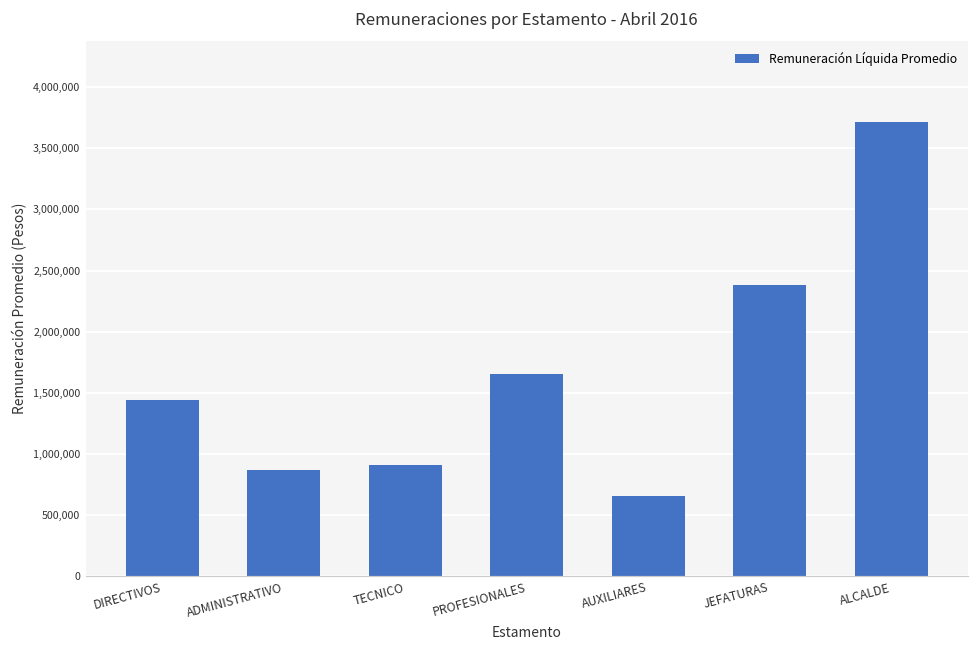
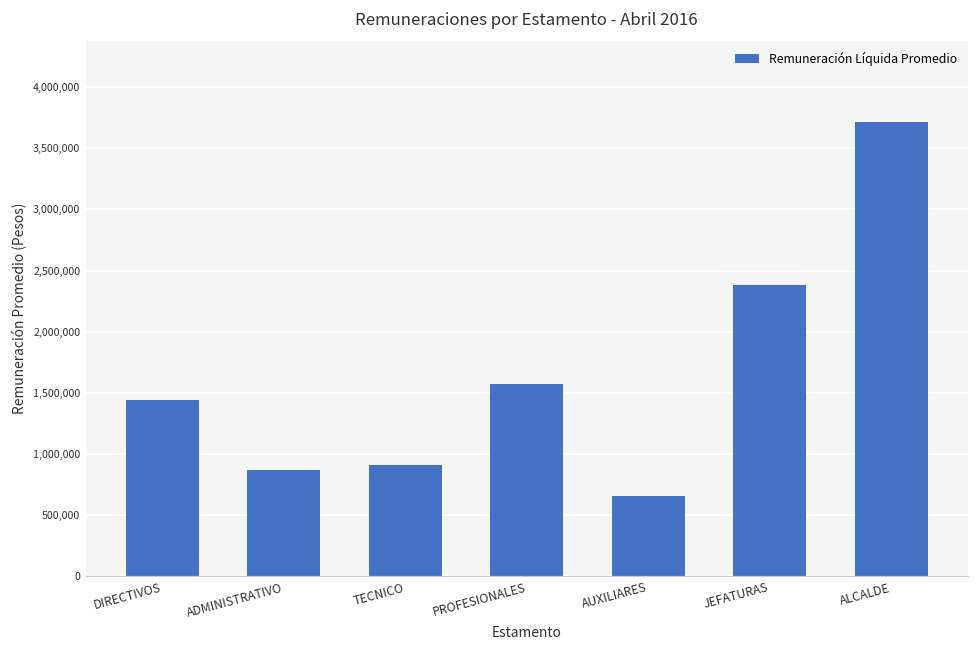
  {
    "DIRECTIVOS": "1,440,000",
    "ADMINISTRATIVO": "870,000",
    "TECNICO": "910,000",
-   "PROFESIONALES": "1,660,000",
+   "PROFESIONALES": "1,570,000",
    "AUXILIARES": "650,000",
    "JEFATURAS": "2,380,000",
    "ALCALDE": "3,710,000"
  }
